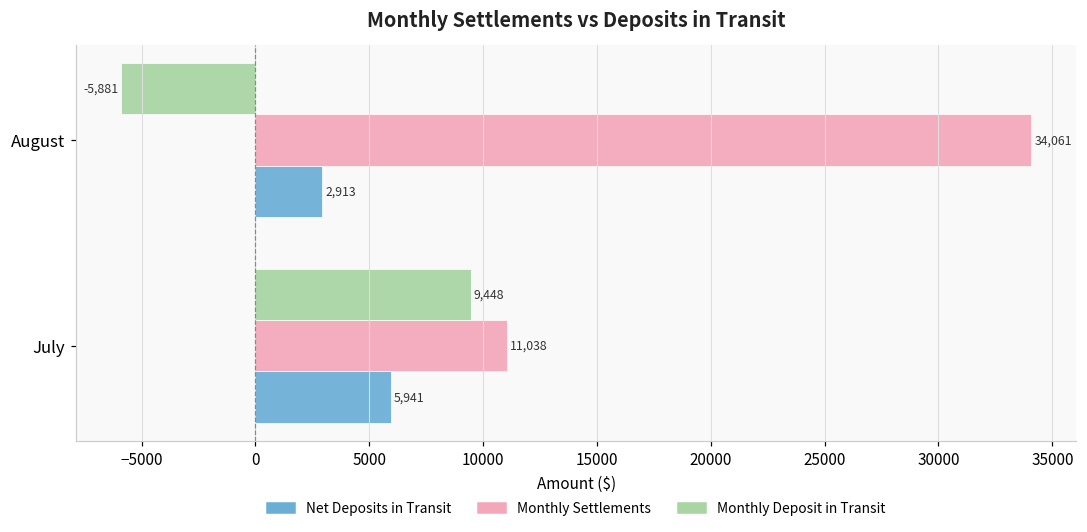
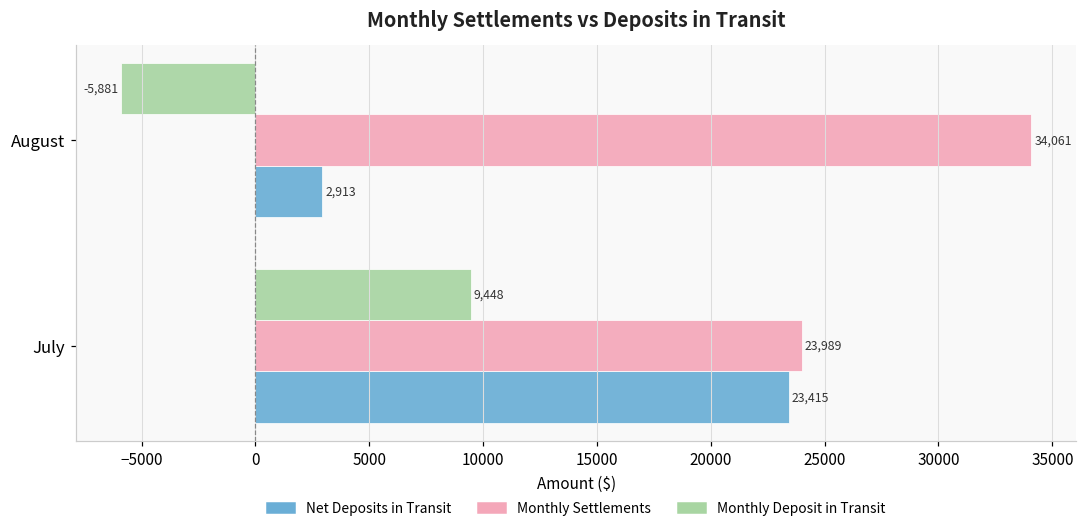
  {
    "Net Deposits in Transit": {
      "August": "2,913",
-     "July": "5,941"
+     "July": "23,415"
    },
    "Monthly Settlements": {
      "August": "34,061",
-     "July": "11,038"
+     "July": "23,989"
    },
    "Monthly Deposit in Transit": {
      "August": "-5,881",
      "July": "9,448"
    }
  }
